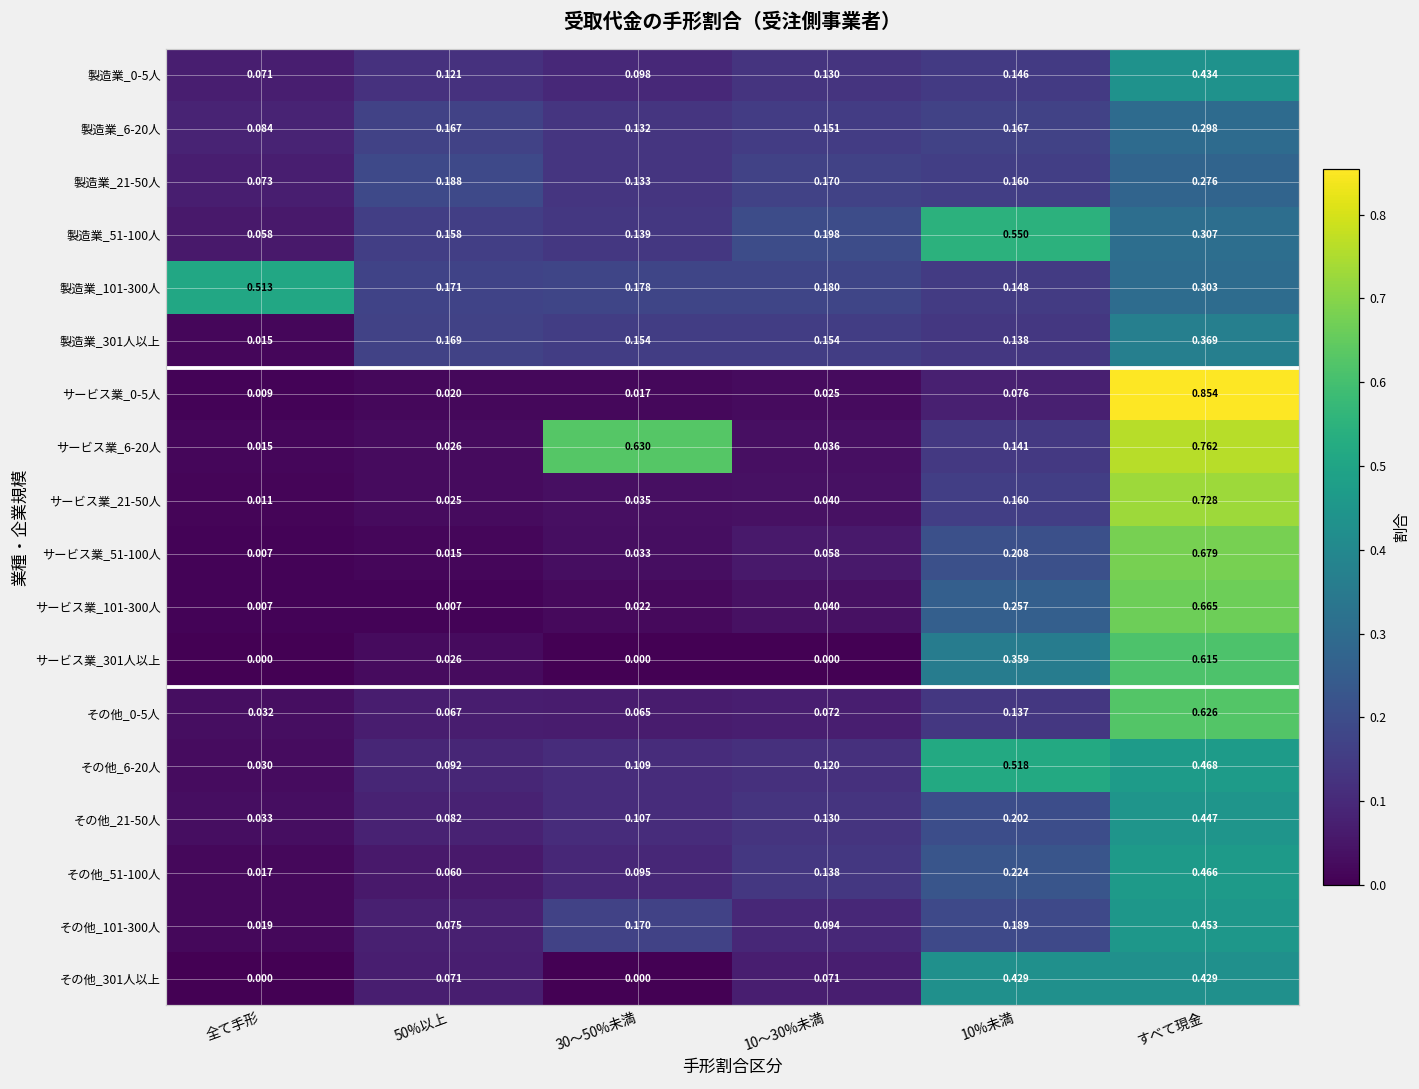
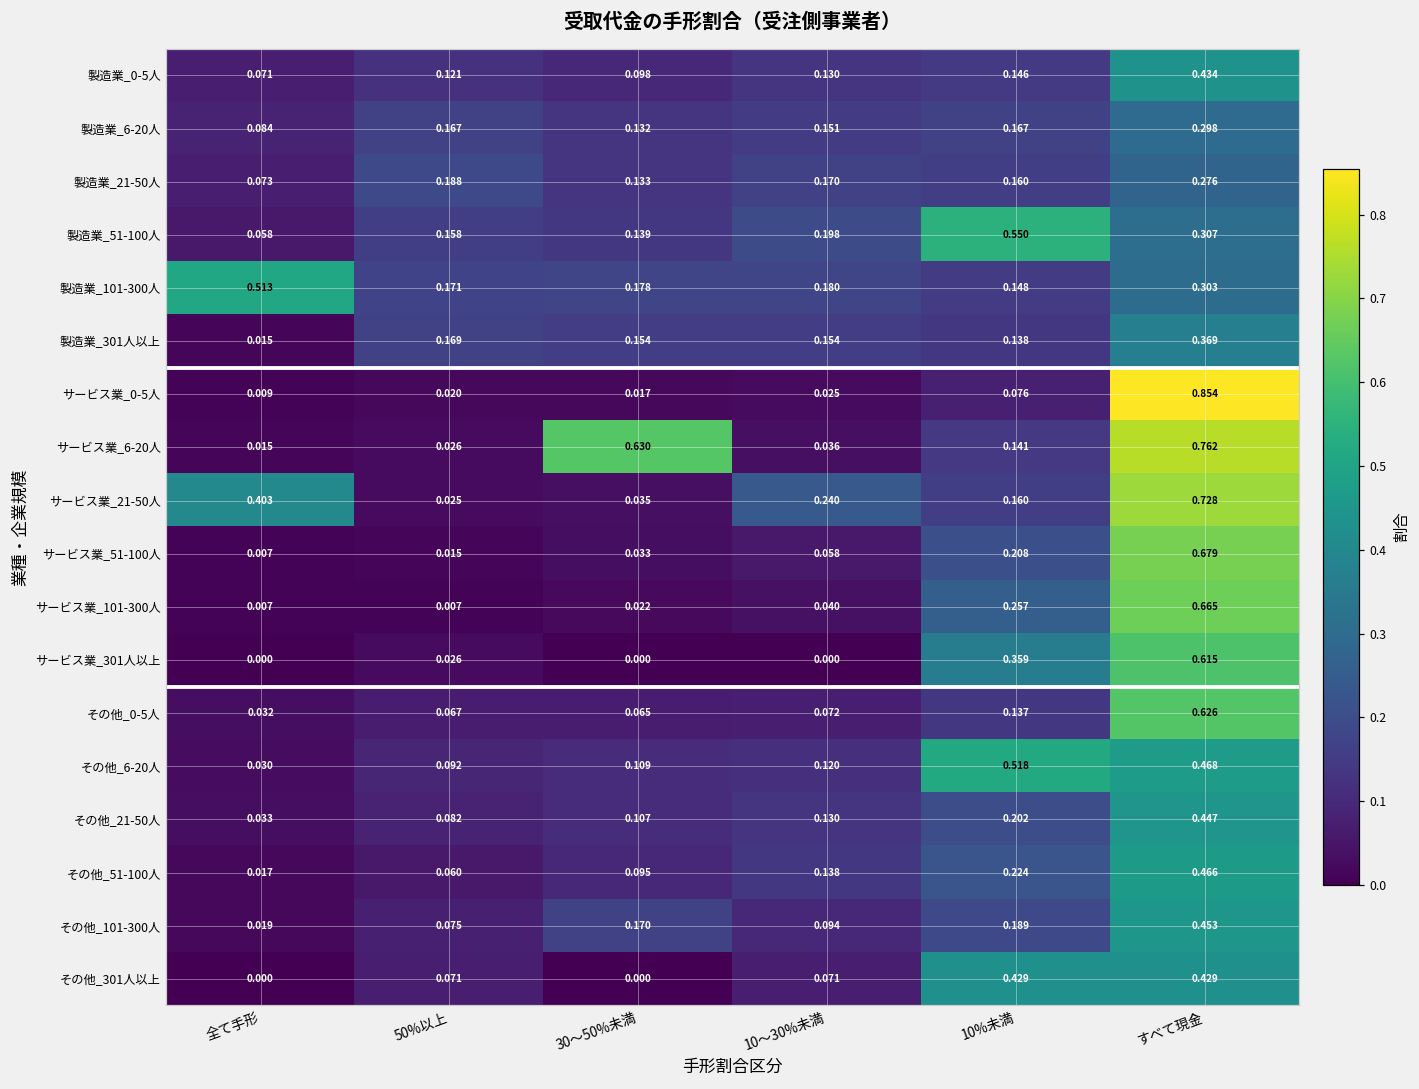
  {
    "製造業_0-5人": {
      "全て手形": 0.071,
      "50%以上": 0.121,
      "30～50%未満": 0.098,
      "10～30%未満": 0.130,
      "10%未満": 0.146,
      "すべて現金": 0.434
    },
    "製造業_6-20人": {
      "全て手形": 0.084,
      "50%以上": 0.167,
      "30～50%未満": 0.132,
      "10～30%未満": 0.151,
      "10%未満": 0.167,
      "すべて現金": 0.298
    },
    "製造業_21-50人": {
      "全て手形": 0.073,
      "50%以上": 0.188,
      "30～50%未満": 0.133,
      "10～30%未満": 0.170,
      "10%未満": 0.160,
      "すべて現金": 0.276
    },
    "製造業_51-100人": {
      "全て手形": 0.058,
      "50%以上": 0.158,
      "30～50%未満": 0.139,
      "10～30%未満": 0.198,
      "10%未満": 0.550,
      "すべて現金": 0.307
    },
    "製造業_101-300人": {
      "全て手形": 0.513,
      "50%以上": 0.171,
      "30～50%未満": 0.178,
      "10～30%未満": 0.180,
      "10%未満": 0.148,
      "すべて現金": 0.303
    },
    "製造業_301人以上": {
      "全て手形": 0.015,
      "50%以上": 0.169,
      "30～50%未満": 0.154,
      "10～30%未満": 0.154,
      "10%未満": 0.138,
      "すべて現金": 0.369
    },
    "サービス業_0-5人": {
      "全て手形": 0.009,
      "50%以上": 0.020,
      "30～50%未満": 0.017,
      "10～30%未満": 0.025,
      "10%未満": 0.076,
      "すべて現金": 0.854
    },
    "サービス業_6-20人": {
      "全て手形": 0.015,
      "50%以上": 0.026,
      "30～50%未満": 0.630,
      "10～30%未満": 0.036,
      "10%未満": 0.141,
      "すべて現金": 0.762
    },
    "サービス業_21-50人": {
-     "全て手形": 0.011,
+     "全て手形": 0.403,
      "50%以上": 0.025,
      "30～50%未満": 0.035,
-     "10～30%未満": 0.040,
+     "10～30%未満": 0.240,
      "10%未満": 0.160,
      "すべて現金": 0.728
    },
    "サービス業_51-100人": {
      "全て手形": 0.007,
      "50%以上": 0.015,
      "30～50%未満": 0.033,
      "10～30%未満": 0.058,
      "10%未満": 0.208,
      "すべて現金": 0.679
    },
    "サービス業_101-300人": {
      "全て手形": 0.007,
      "50%以上": 0.007,
      "30～50%未満": 0.022,
      "10～30%未満": 0.040,
      "10%未満": 0.257,
      "すべて現金": 0.665
    },
    "サービス業_301人以上": {
      "全て手形": 0.000,
      "50%以上": 0.026,
      "30～50%未満": 0.000,
      "10～30%未満": 0.000,
      "10%未満": 0.359,
      "すべて現金": 0.615
    },
    "その他_0-5人": {
      "全て手形": 0.032,
      "50%以上": 0.067,
      "30～50%未満": 0.065,
      "10～30%未満": 0.072,
      "10%未満": 0.137,
      "すべて現金": 0.626
    },
    "その他_6-20人": {
      "全て手形": 0.030,
      "50%以上": 0.092,
      "30～50%未満": 0.109,
      "10～30%未満": 0.120,
      "10%未満": 0.518,
      "すべて現金": 0.468
    },
    "その他_21-50人": {
      "全て手形": 0.033,
      "50%以上": 0.082,
      "30～50%未満": 0.107,
      "10～30%未満": 0.130,
      "10%未満": 0.202,
      "すべて現金": 0.447
    },
    "その他_51-100人": {
      "全て手形": 0.017,
      "50%以上": 0.060,
      "30～50%未満": 0.095,
      "10～30%未満": 0.138,
      "10%未満": 0.224,
      "すべて現金": 0.466
    },
    "その他_101-300人": {
      "全て手形": 0.019,
      "50%以上": 0.075,
      "30～50%未満": 0.170,
      "10～30%未満": 0.094,
      "10%未満": 0.189,
      "すべて現金": 0.453
    },
    "その他_301人以上": {
      "全て手形": 0.000,
      "50%以上": 0.071,
      "30～50%未満": 0.000,
      "10～30%未満": 0.071,
      "10%未満": 0.429,
      "すべて現金": 0.429
    }
  }
